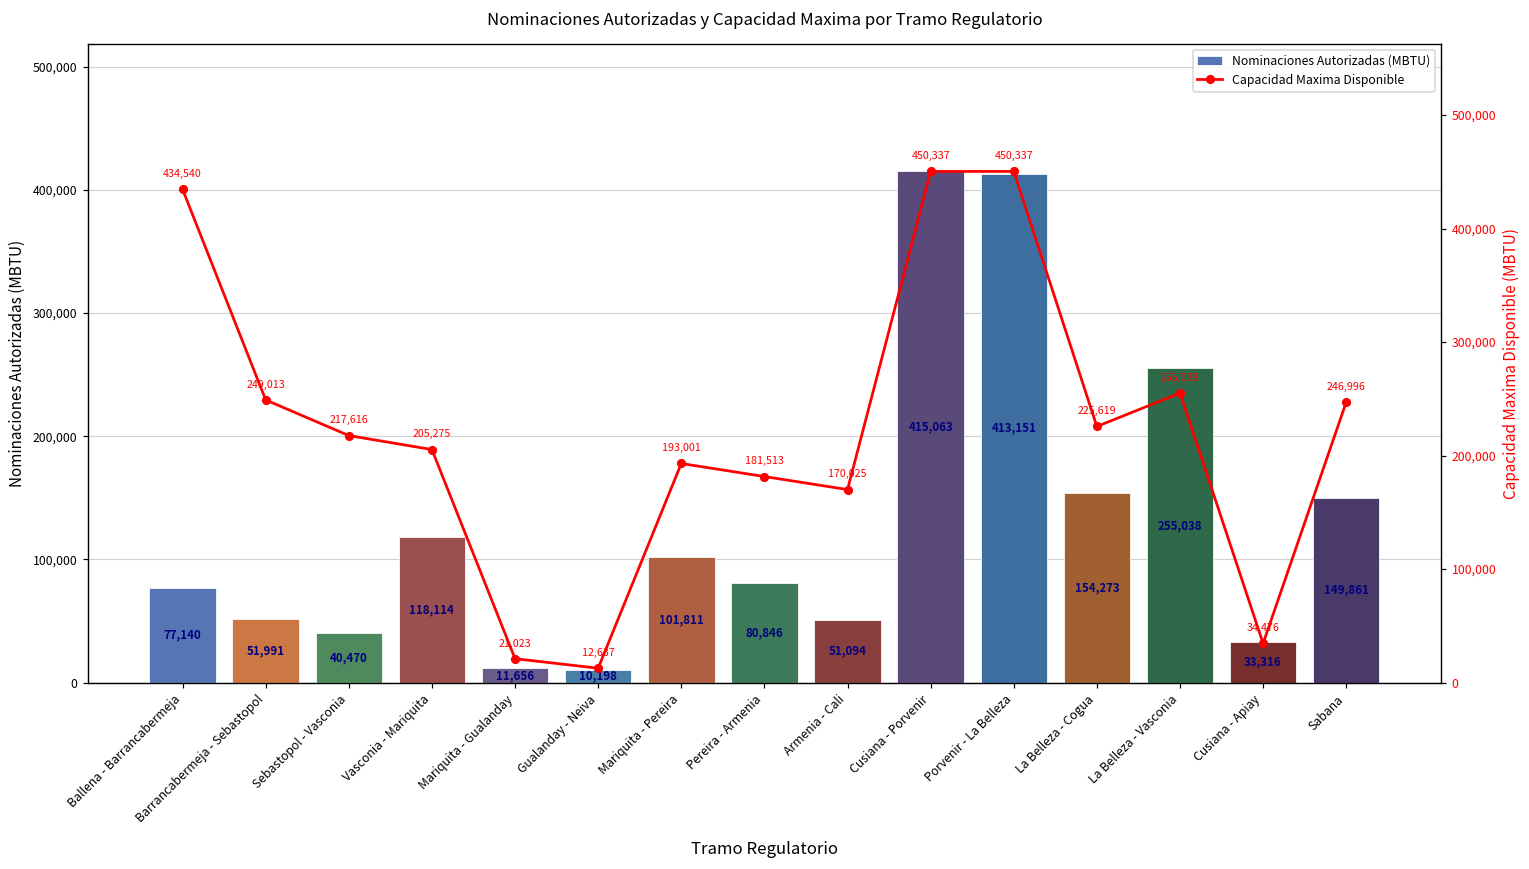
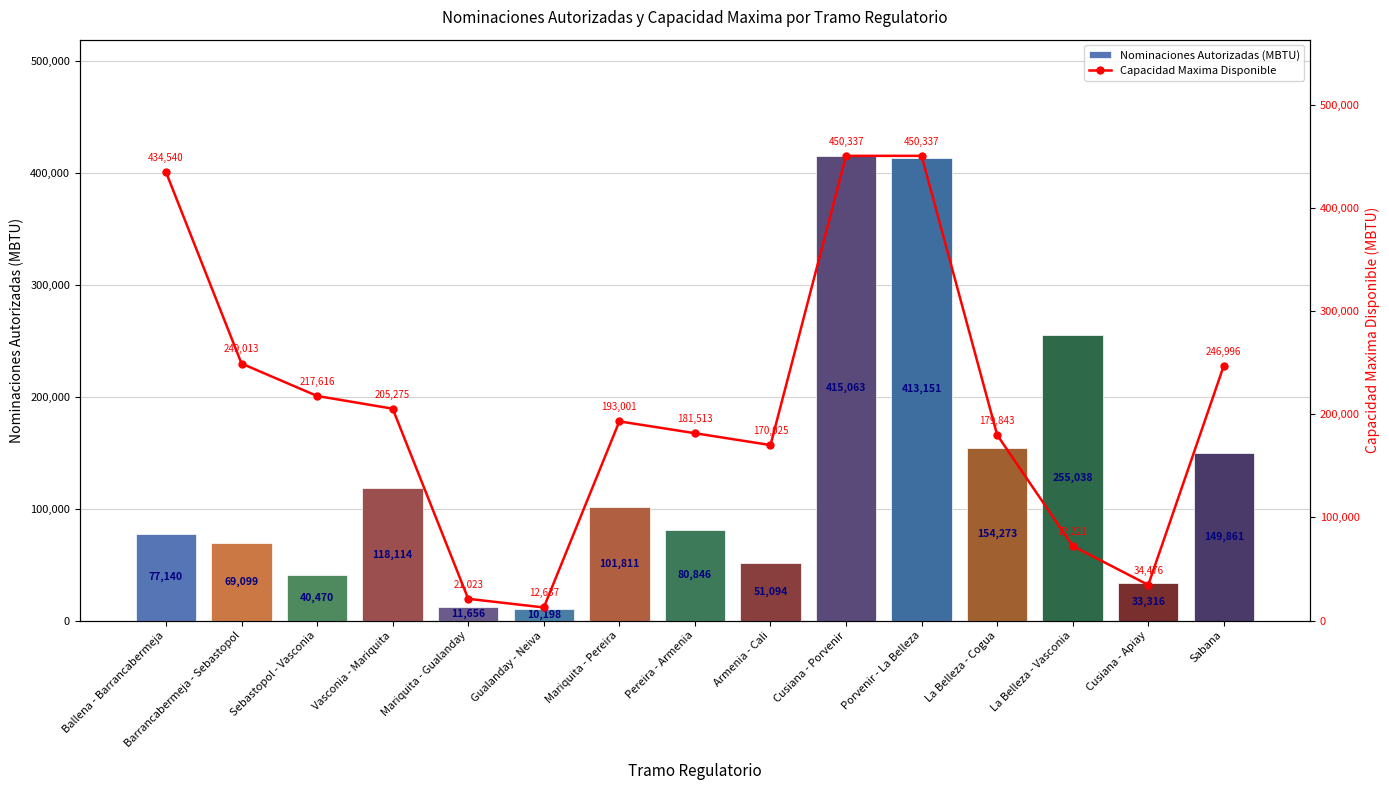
  {
    "Nominaciones Autorizadas (MBTU)": {
      "Ballena - Barrancabermeja": "77,140",
-     "Barrancabermeja - Sebastopol": "51,991",
+     "Barrancabermeja - Sebastopol": "69,099",
      "Sebastopol - Vasconia": "40,470",
      "Vasconia - Mariquita": "118,114",
      "Mariquita - Gualanday": "11,656",
      "Gualanday - Neiva": "10,198",
      "Mariquita - Pereira": "101,811",
      "Pereira - Armenia": "80,846",
      "Armenia - Cali": "51,094",
      "Cusiana - Porvenir": "415,063",
      "Porvenir - La Belleza": "413,151",
      "La Belleza - Cogua": "154,273",
      "La Belleza - Vasconia": "255,038",
      "Cusiana - Apiay": "33,316",
      "Sabana": "149,861"
    },
    "Capacidad Maxima Disponible": {
      "Ballena - Barrancabermeja": "434,540",
      "Sebastopol - Vasconia": "217,616",
      "Vasconia - Mariquita": "205,275",
      "Mariquita - Gualanday": "21,023",
      "Gualanday - Neiva": "12,637",
      "Armenia - Cali": "170,025",
      "Cusiana - Porvenir": "450,337",
      "Porvenir - La Belleza": "450,337",
-     "La Belleza - Cogua": "225,619",
-     "La Belleza - Vasconia": "255,038",
+     "La Belleza - Cogua": "179,843",
+     "La Belleza - Vasconia": "72,221",
      "Cusiana - Apiay": "34,476",
      "Sabana": "246,996"
    }
  }
